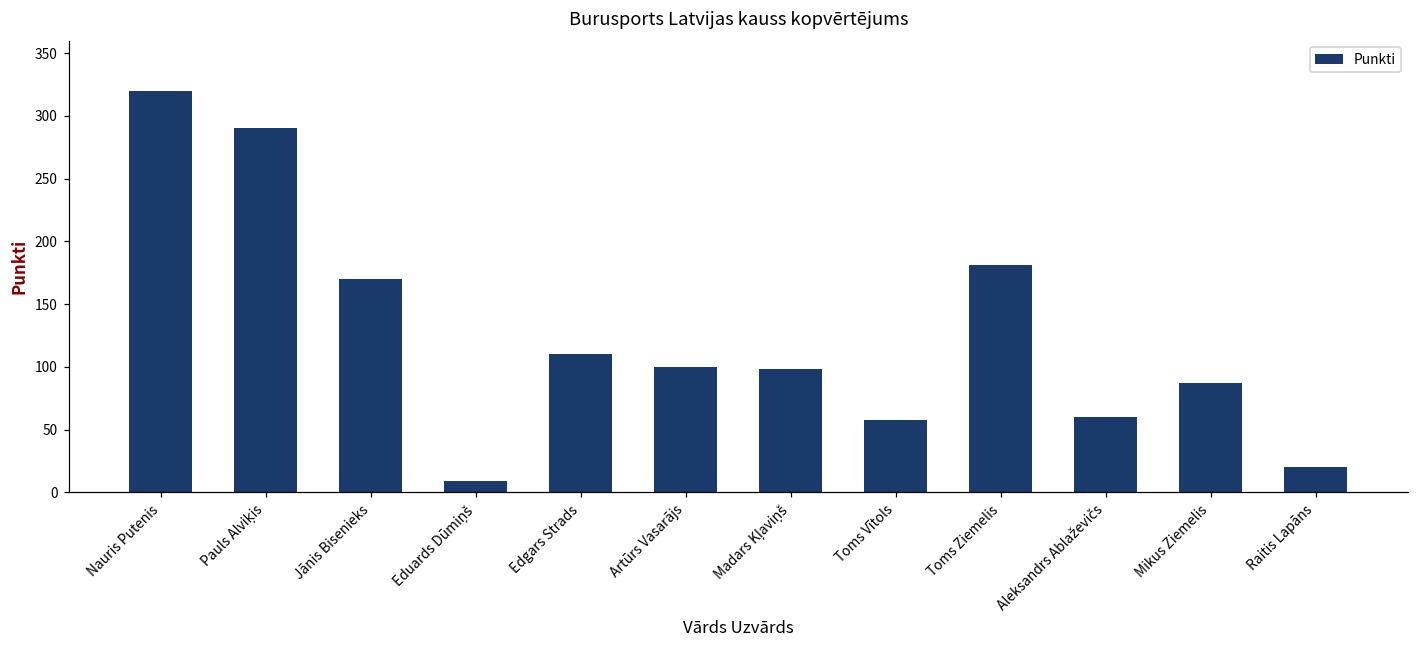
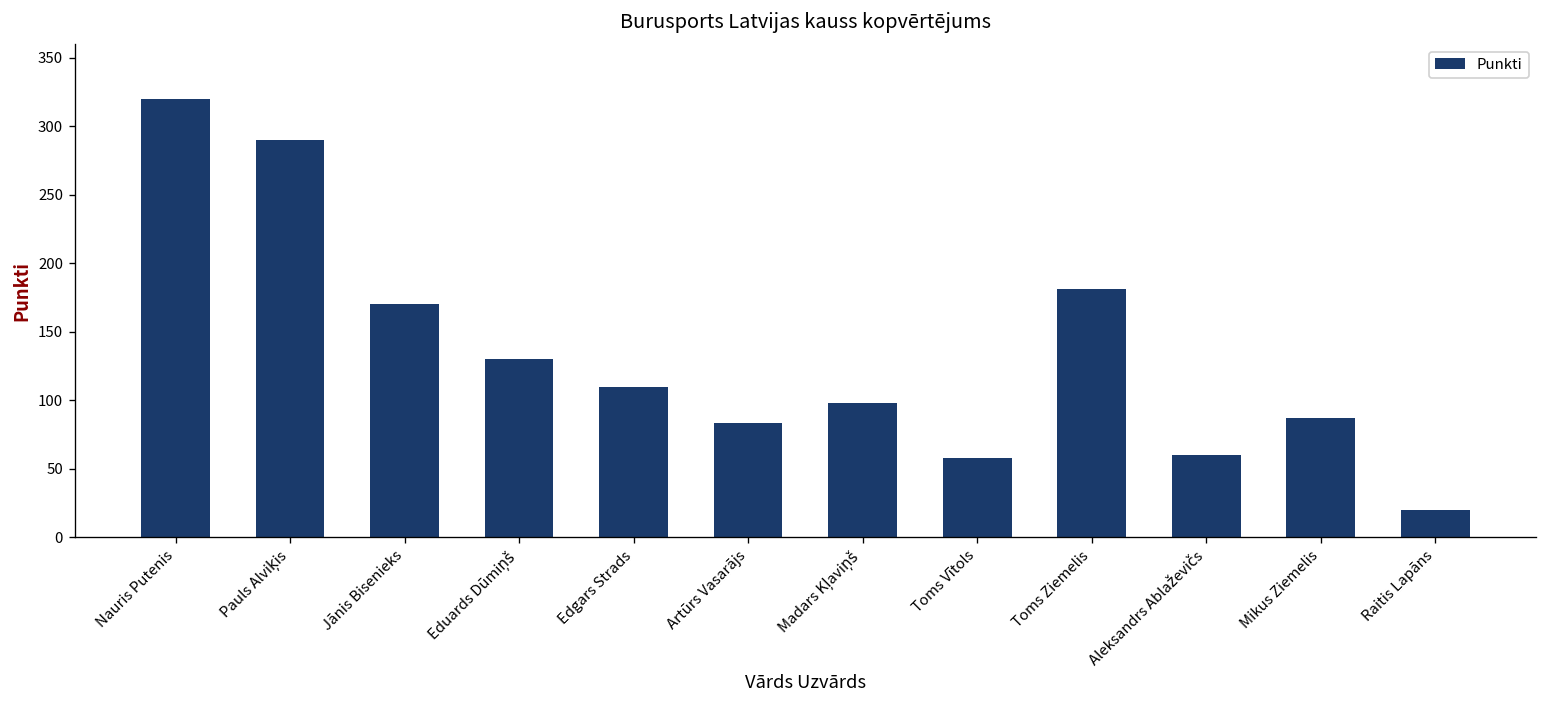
  {
    "Nauris Putenis": 320,
    "Pauls Alviķis": 290,
    "Jānis Bisenieks": 170,
-   "Eduards Dūmiņš": 9,
+   "Eduards Dūmiņš": 130,
    "Edgars Strads": 110,
-   "Artūrs Vasarājs": 100,
+   "Artūrs Vasarājs": 83,
    "Madars Kļaviņš": 98,
    "Toms Vītols": 58,
    "Toms Ziemelis": 181,
    "Aleksandrs Ablaževičs": 60,
    "Mikus Ziemelis": 87,
    "Raitis Lapāns": 20
  }
